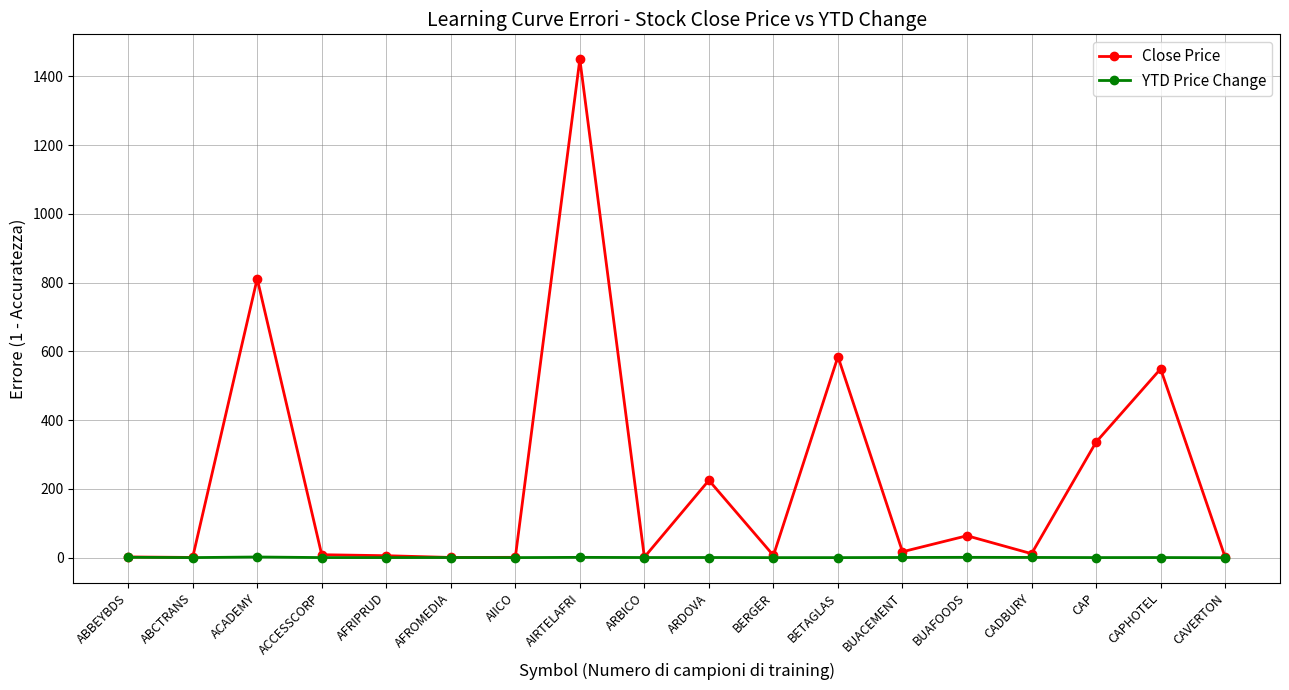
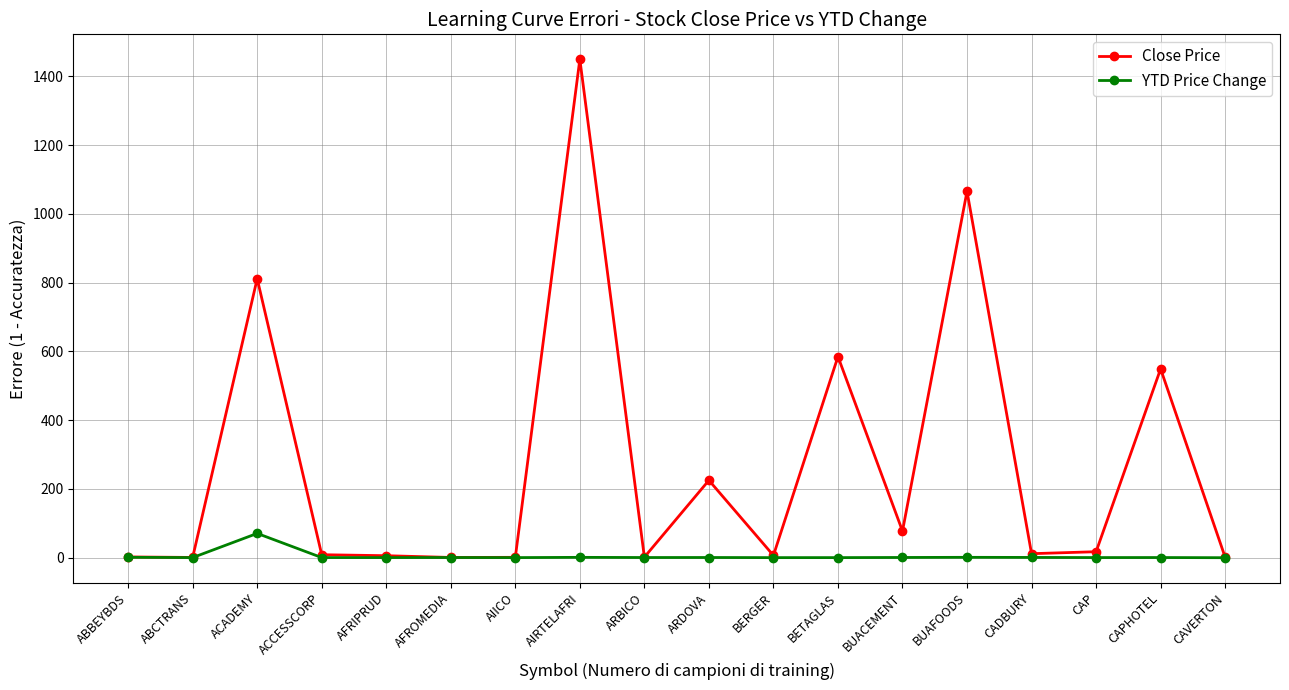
  {
    "Close Price": {
      "ACADEMY": 810,
      "ACCESSCORP": 10,
      "AIRTELAFRI": 1450,
      "ARDOVA": 220,
      "BETAGLAS": 580,
-     "BUACEMENT": 20,
-     "BUAFOODS": 60,
+     "BUACEMENT": 80,
+     "BUAFOODS": 1070,
      "CADBURY": 10,
-     "CAP": 340,
+     "CAP": 20,
      "CAPHOTEL": 550
    },
    "YTD Price Change": {
-     "ACADEMY": 0,
+     "ACADEMY": 70,
      "ACCESSCORP": 0,
      "AIRTELAFRI": 0,
      "ARDOVA": 0,
      "BETAGLAS": 0,
      "BUACEMENT": 0,
      "BUAFOODS": 0,
      "CADBURY": 0,
      "CAP": 0,
      "CAPHOTEL": 0
    }
  }
